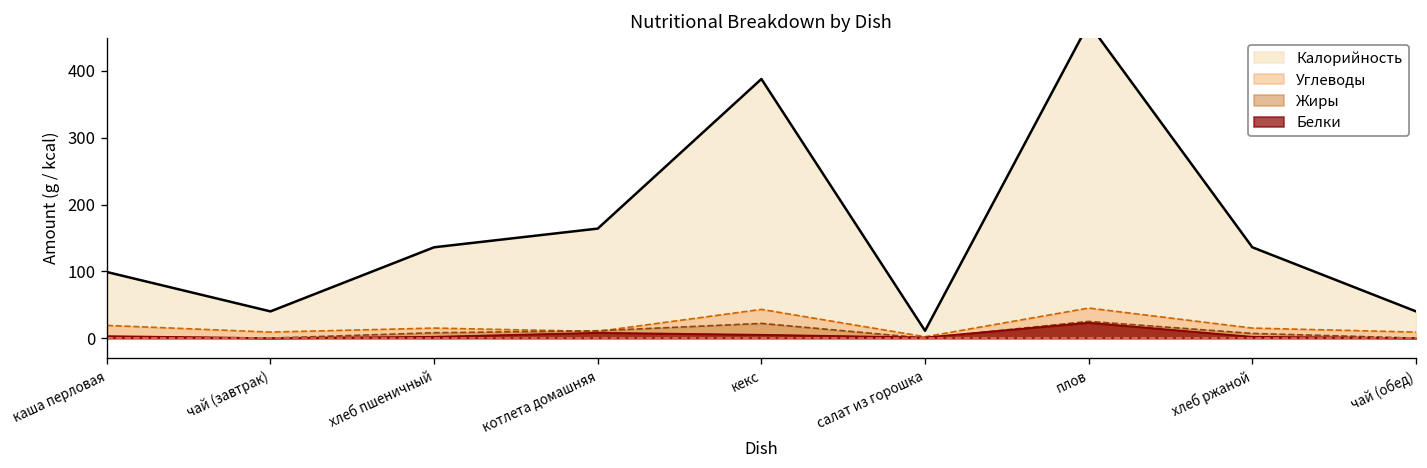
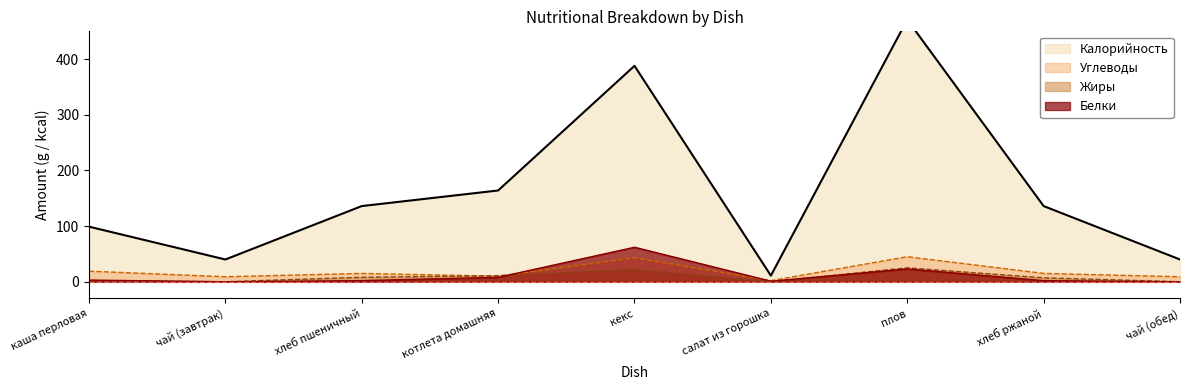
  {
    "Белки": {
      "хлеб пшеничный": 0,
-     "кекс": 10,
+     "кекс": 60,
      "хлеб ржаной": 0
    }
  }
